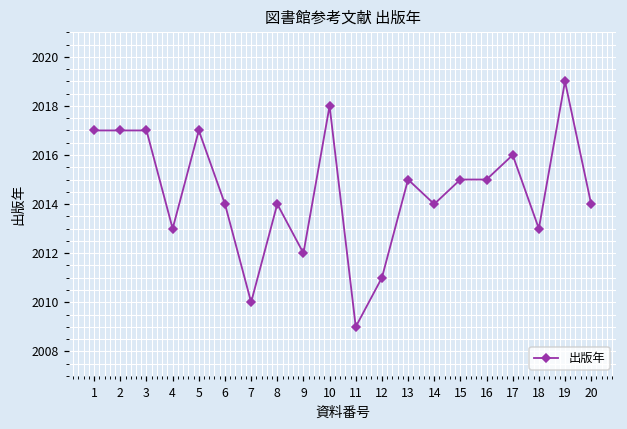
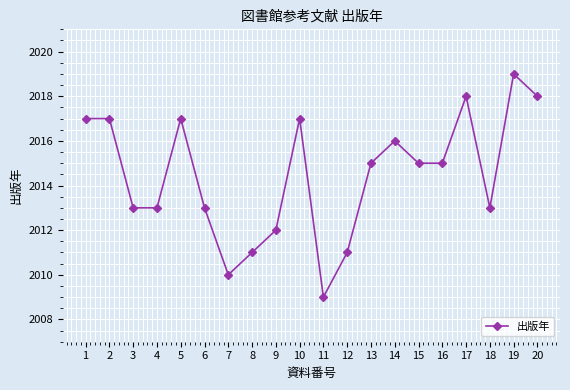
  {
    "1": 2017,
    "2": 2017,
-   "3": 2017,
+   "3": 2013,
    "4": 2013,
    "5": 2017,
-   "6": 2014,
+   "6": 2013,
    "7": 2010,
-   "8": 2014,
+   "8": 2011,
    "9": 2012,
-   "10": 2018,
+   "10": 2017,
    "11": 2009,
    "12": 2011,
    "13": 2015,
-   "14": 2014,
+   "14": 2016,
    "15": 2015,
    "16": 2015,
-   "17": 2016,
+   "17": 2018,
    "18": 2013,
    "19": 2019,
-   "20": 2014
+   "20": 2018
  }
